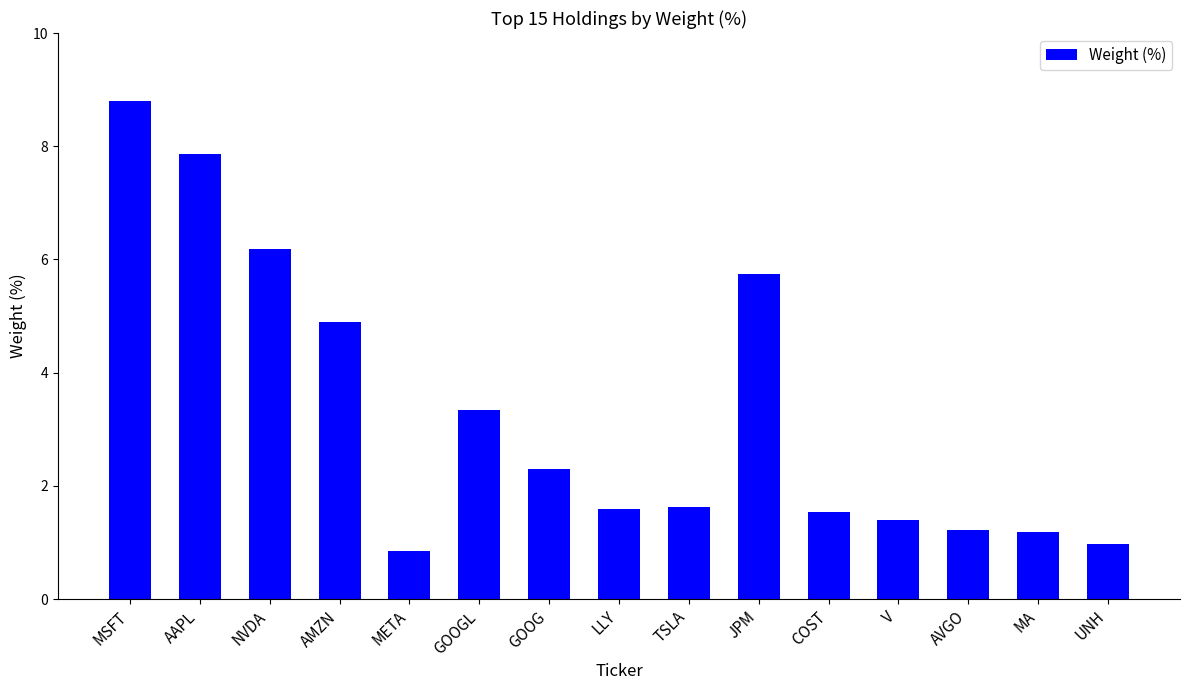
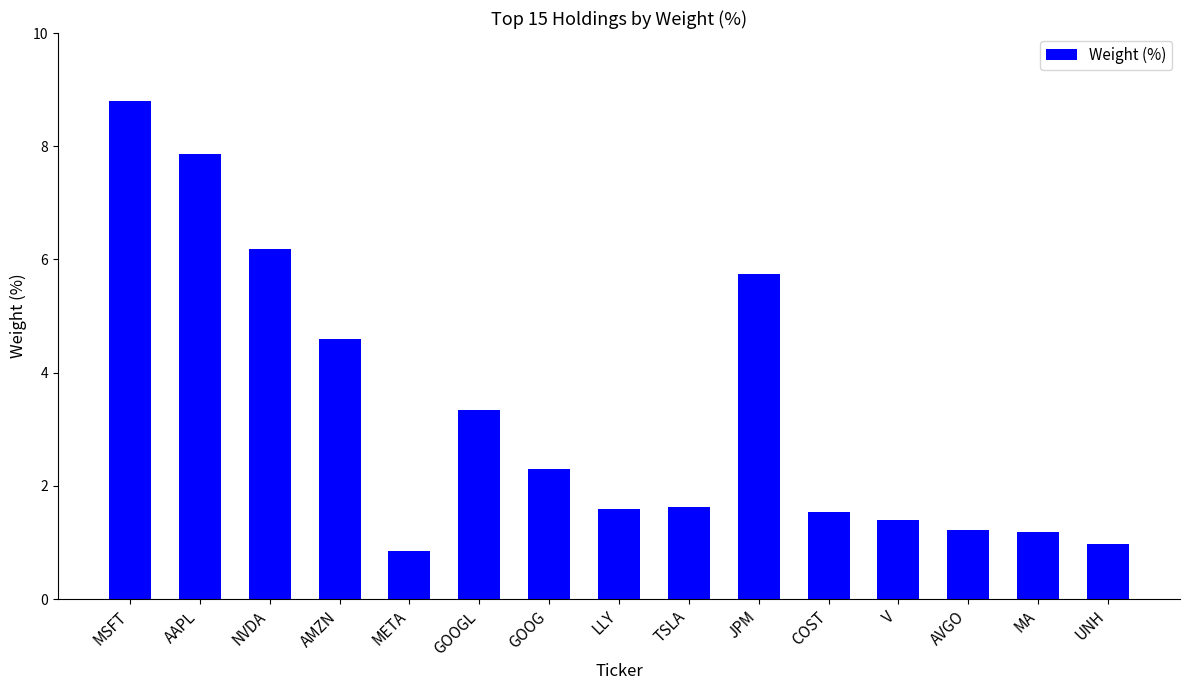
  {
    "MSFT": 8.8,
    "AAPL": 7.9,
    "NVDA": 6.2,
-   "AMZN": 4.9,
+   "AMZN": 4.6,
    "META": 0.9,
    "GOOGL": 3.3,
    "GOOG": 2.3,
    "LLY": 1.6,
    "TSLA": 1.6,
    "JPM": 5.7,
    "COST": 1.5,
    "V": 1.4,
    "AVGO": 1.2,
    "MA": 1.2,
    "UNH": 1.0
  }
